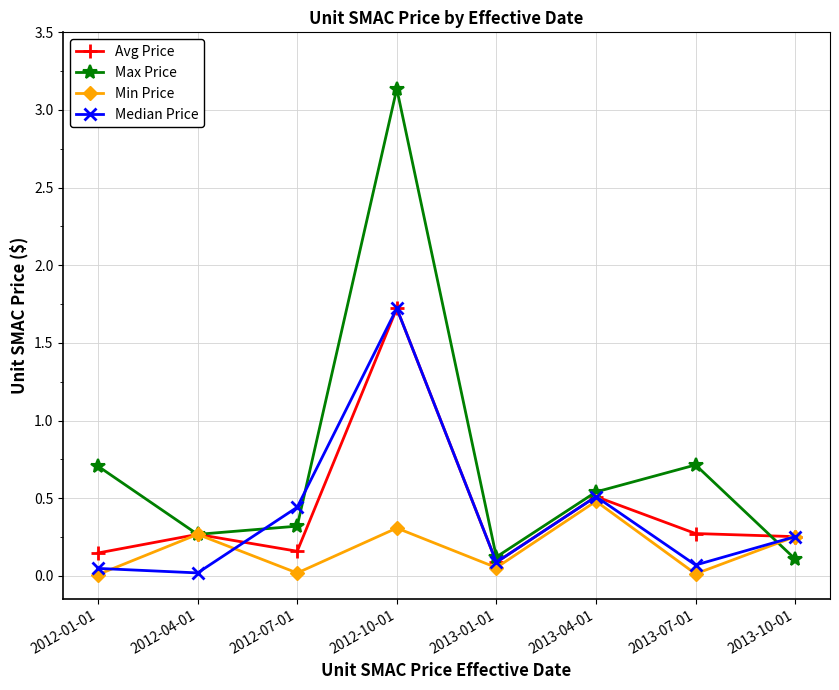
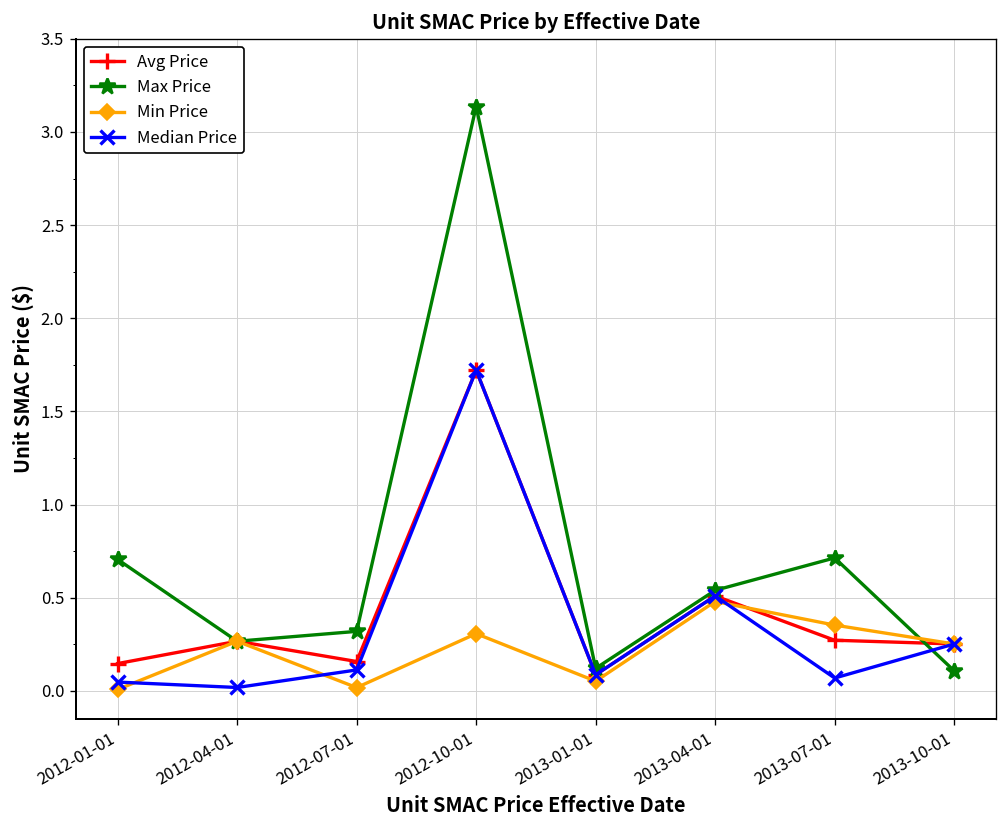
  {
    "Avg Price": {
      "2012-01-01": 0.15,
      "2012-07-01": 0.16,
      "2013-07-01": 0.27
    },
    "Max Price": {
      "2012-01-01": 0.71,
      "2012-07-01": 0.32,
      "2012-10-01": 3.14,
      "2013-01-01": 0.12,
      "2013-04-01": 0.54,
      "2013-07-01": 0.71,
      "2013-10-01": 0.11
    },
    "Min Price": {
      "2012-01-01": 0.01,
      "2012-07-01": 0.02,
      "2012-10-01": 0.31,
      "2013-01-01": 0.05,
      "2013-04-01": 0.48,
-     "2013-07-01": 0.01
+     "2013-07-01": 0.35
    },
    "Median Price": {
      "2012-01-01": 0.05,
      "2012-04-01": 0.02,
-     "2012-07-01": 0.44,
+     "2012-07-01": 0.11,
      "2013-07-01": 0.07
    }
  }
